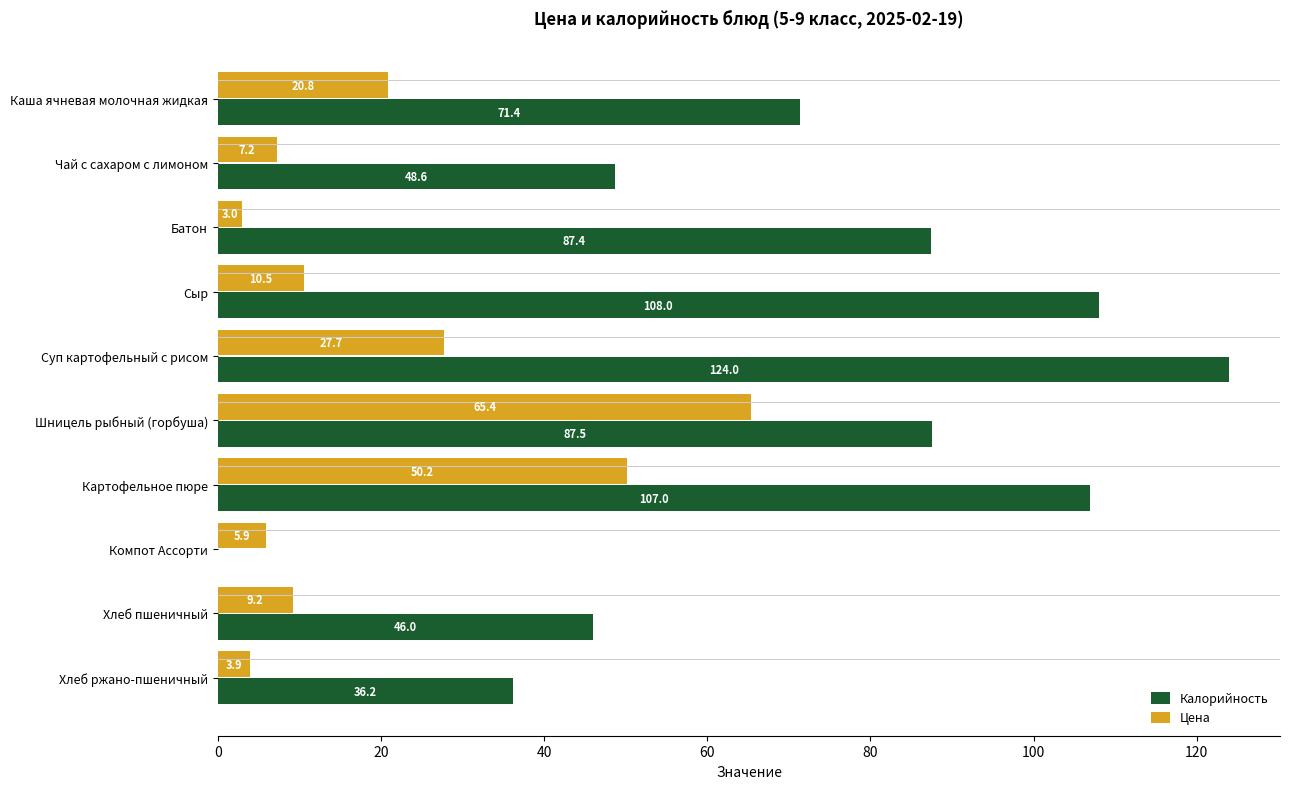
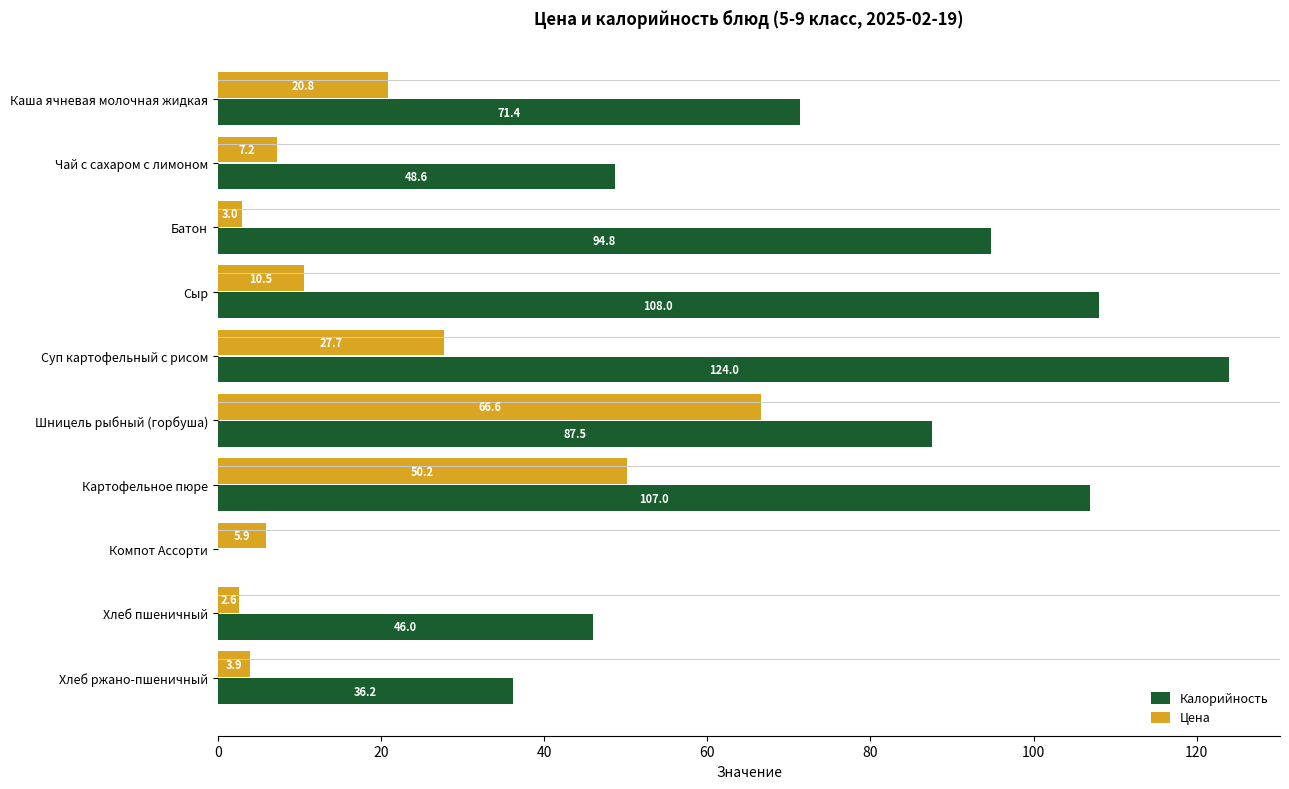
  {
    "Калорийность": {
      "Каша ячневая молочная жидкая": 71.4,
      "Чай с сахаром с лимоном": 48.6,
-     "Батон": 87.4,
+     "Батон": 94.8,
      "Сыр": 108.0,
      "Суп картофельный с рисом": 124.0,
      "Шницель рыбный (горбуша)": 87.5,
      "Картофельное пюре": 107.0,
      "Хлеб пшеничный": 46.0,
      "Хлеб ржано-пшеничный": 36.2
    },
    "Цена": {
      "Каша ячневая молочная жидкая": 20.8,
      "Чай с сахаром с лимоном": 7.2,
      "Батон": 3.0,
      "Сыр": 10.5,
      "Суп картофельный с рисом": 27.7,
-     "Шницель рыбный (горбуша)": 65.4,
+     "Шницель рыбный (горбуша)": 66.6,
      "Картофельное пюре": 50.2,
      "Компот Ассорти": 5.9,
-     "Хлеб пшеничный": 9.2,
+     "Хлеб пшеничный": 2.6,
      "Хлеб ржано-пшеничный": 3.9
    }
  }
